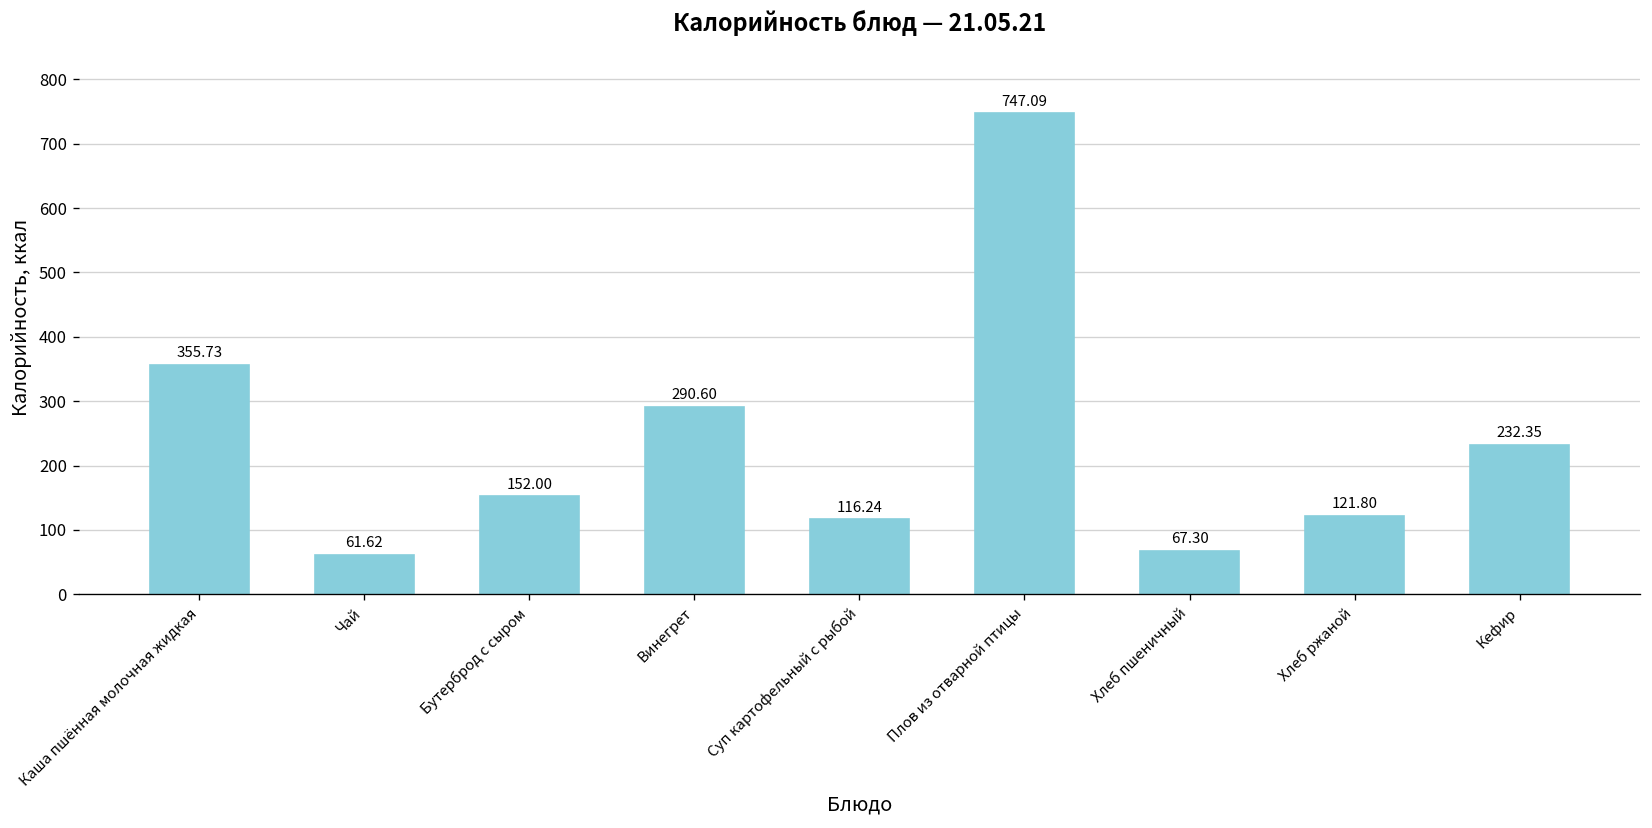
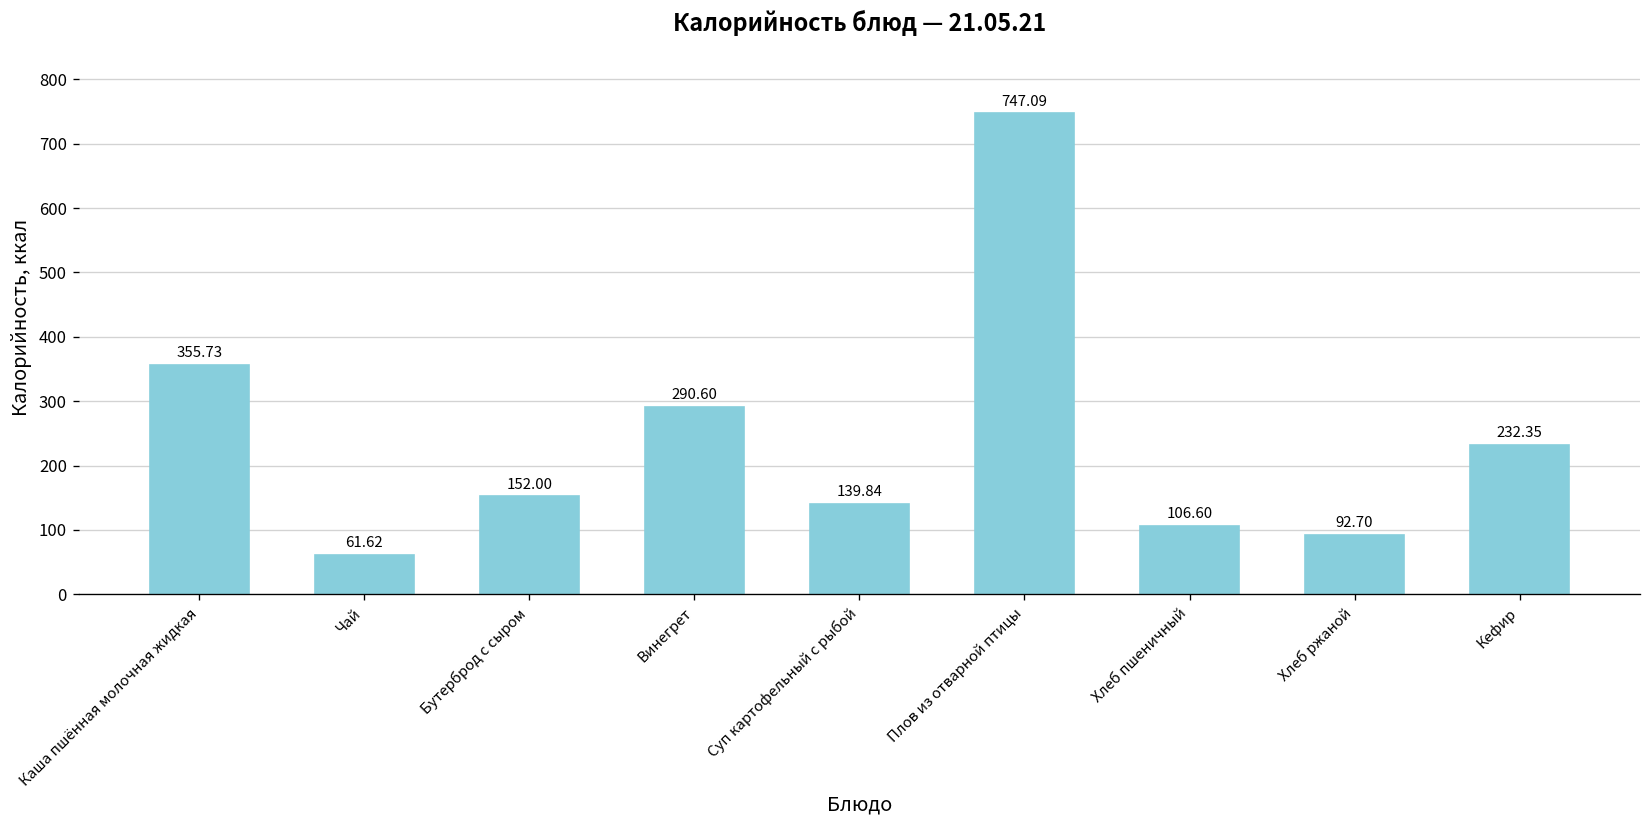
  {
    "Каша пшённая молочная жидкая": 355.73,
    "Чай": 61.62,
    "Бутерброд с сыром": 152.00,
    "Винегрет": 290.60,
-   "Суп картофельный с рыбой": 116.24,
+   "Суп картофельный с рыбой": 139.84,
    "Плов из отварной птицы": 747.09,
-   "Хлеб пшеничный": 67.30,
-   "Хлеб ржаной": 121.80,
+   "Хлеб пшеничный": 106.60,
+   "Хлеб ржаной": 92.70,
    "Кефир": 232.35
  }
